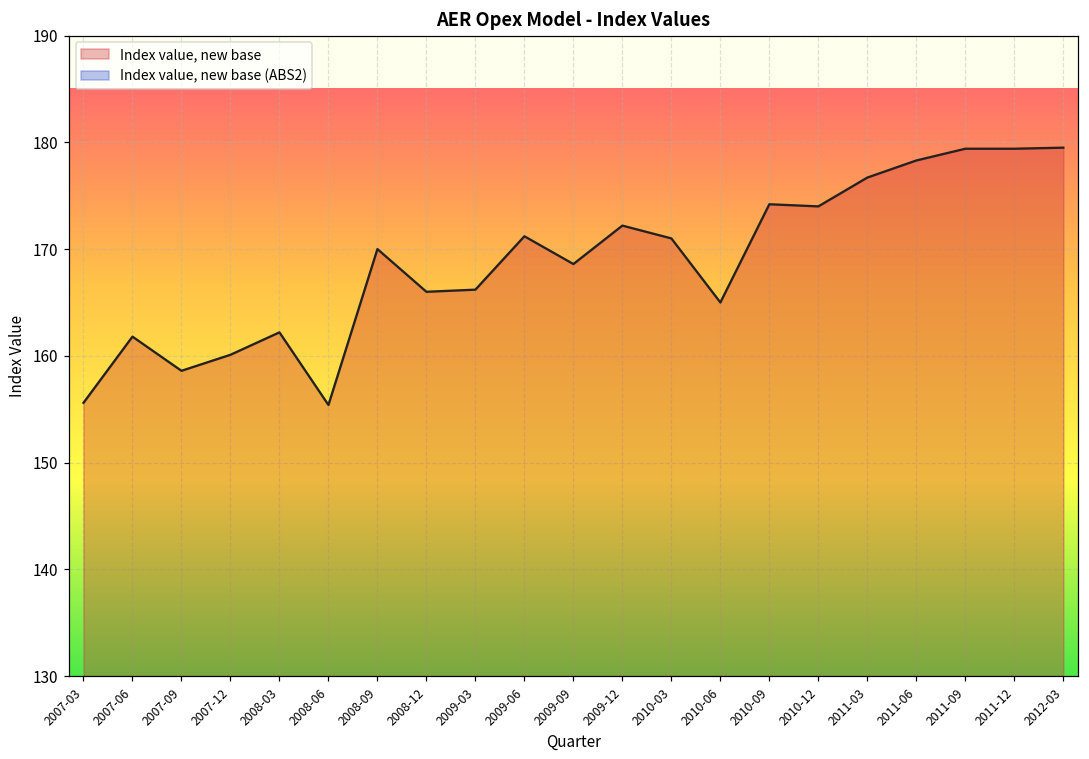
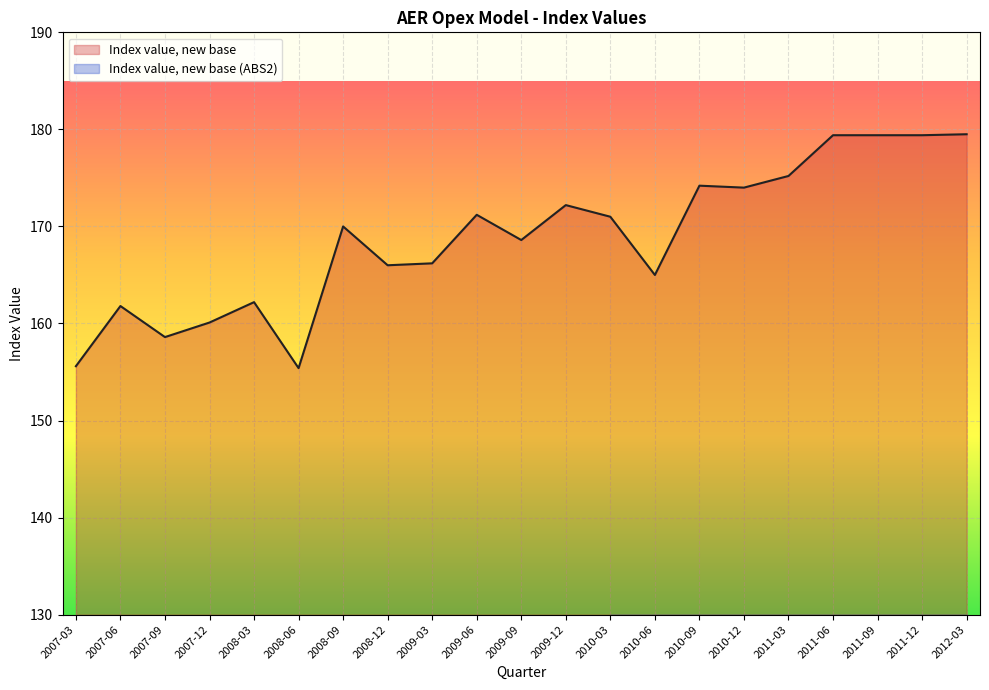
  {
    "Index value, new base": {
      "2007-03": 156,
      "2007-06": 162,
      "2007-09": 159,
      "2007-12": 160,
      "2008-03": 162,
      "2008-06": 155,
      "2008-09": 170,
      "2008-12": 166,
      "2009-03": 166,
      "2009-06": 171,
      "2009-09": 169,
      "2009-12": 172,
      "2010-03": 171,
      "2010-06": 165,
      "2010-09": 174,
      "2010-12": 174,
-     "2011-03": 177,
-     "2011-06": 178,
+     "2011-03": 175,
+     "2011-06": 179,
      "2011-09": 179,
      "2011-12": 179,
      "2012-03": 180
    }
  }
